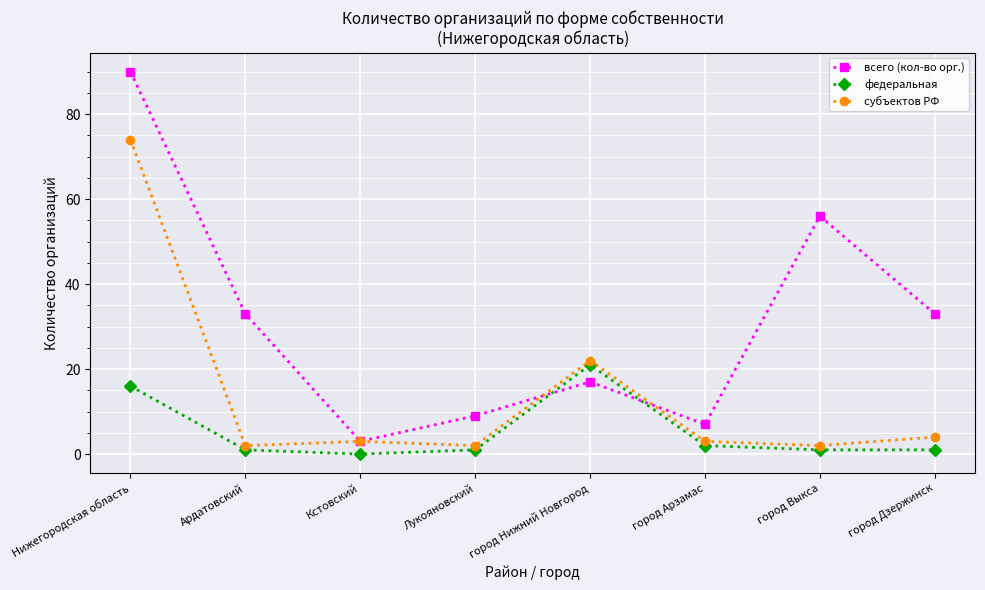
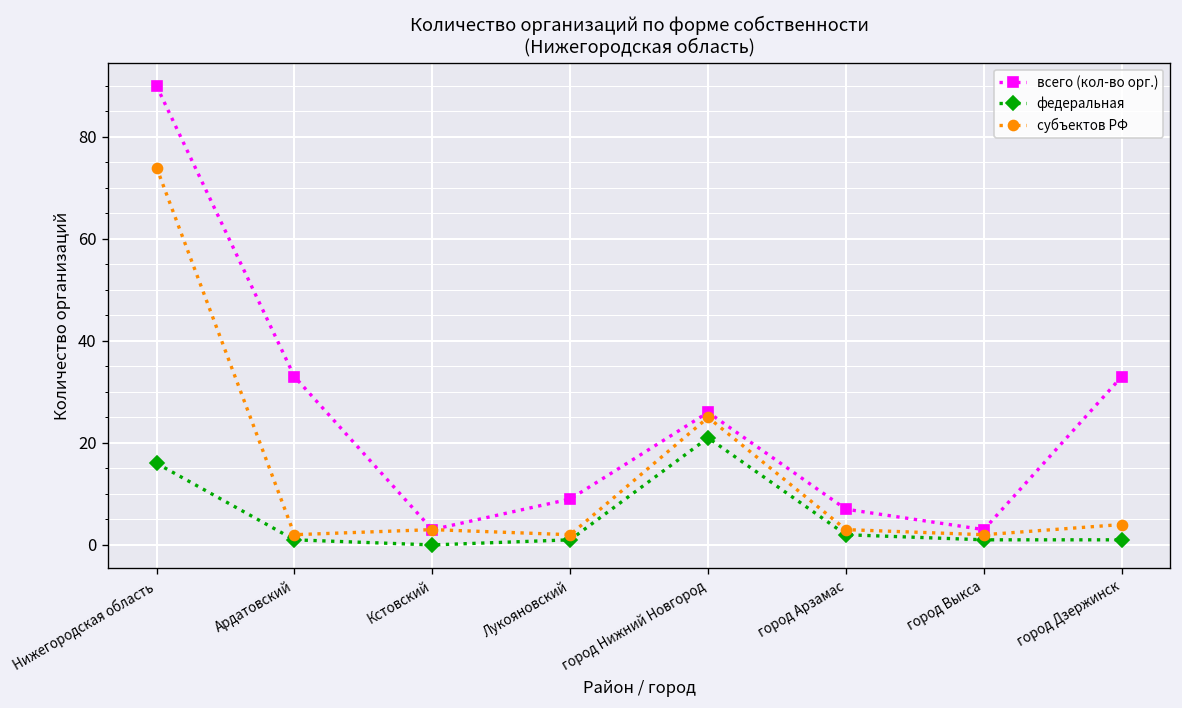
  {
    "всего (кол-во орг.)": {
      "Нижегородская область": 90,
      "Ардатовский": 33,
      "Лукояновский": 9,
-     "город Нижний Новгород": 17,
+     "город Нижний Новгород": 26,
      "город Арзамас": 7,
-     "город Выкса": 56,
+     "город Выкса": 3,
      "город Дзержинск": 33
    },
    "федеральная": {
      "Нижегородская область": 16,
      "Ардатовский": 1,
      "Кстовский": 0,
      "Лукояновский": 1,
      "город Нижний Новгород": 21,
      "город Арзамас": 2,
      "город Выкса": 1,
      "город Дзержинск": 1
    },
    "субъектов РФ": {
      "Нижегородская область": 74,
      "Ардатовский": 2,
      "Лукояновский": 2,
-     "город Нижний Новгород": 22,
+     "город Нижний Новгород": 25,
      "город Арзамас": 3,
      "город Выкса": 2,
      "город Дзержинск": 4
    }
  }
